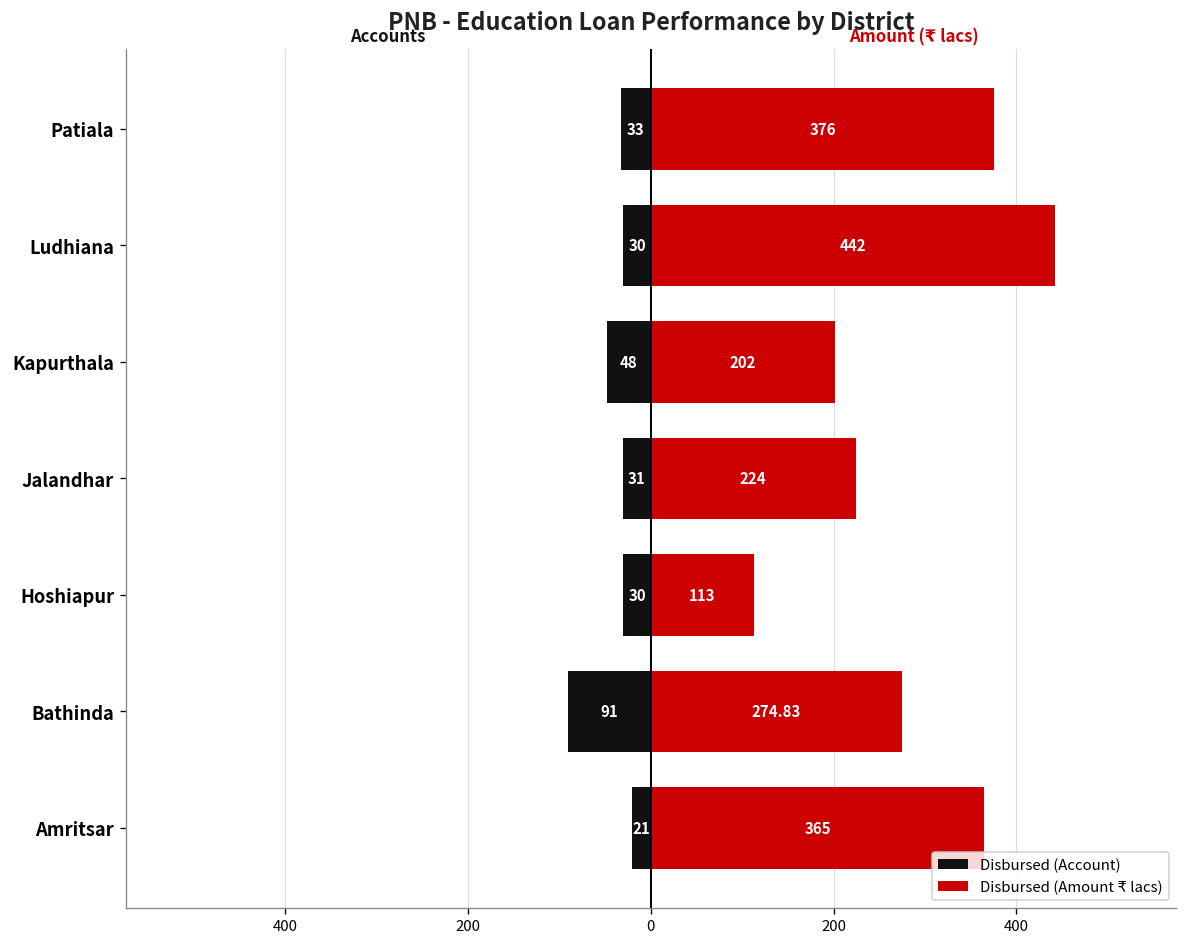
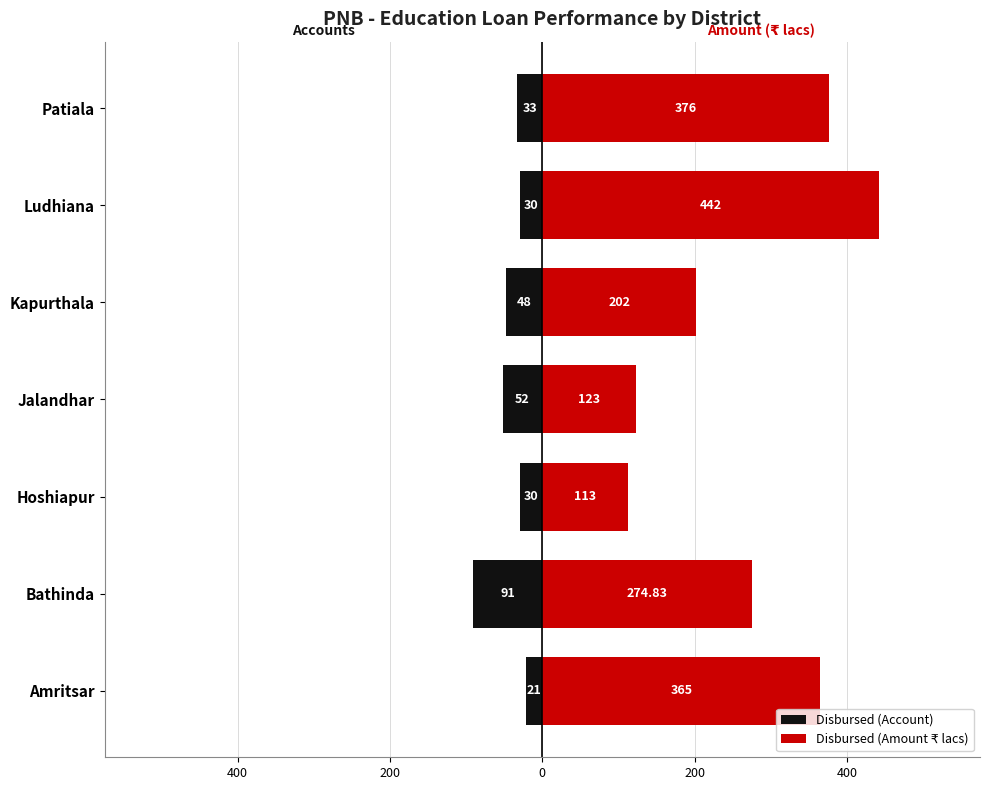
  {
    "Disbursed (Account)": {
-     "Jalandhar": 31
+     "Jalandhar": 52
    },
    "Disbursed (Amount ₹ lacs)": {
      "Patiala": 376,
      "Ludhiana": 442,
      "Kapurthala": 202,
-     "Jalandhar": 224,
+     "Jalandhar": 123,
      "Hoshiapur": 113,
      "Bathinda": 274.83,
      "Amritsar": 365
    }
  }
